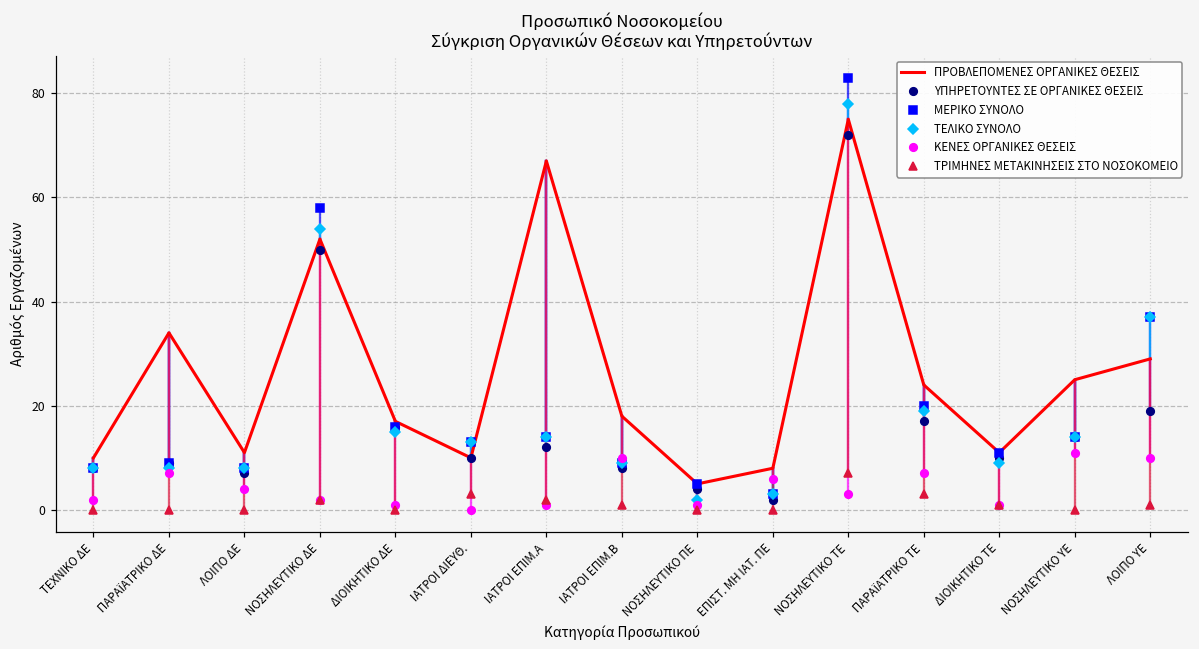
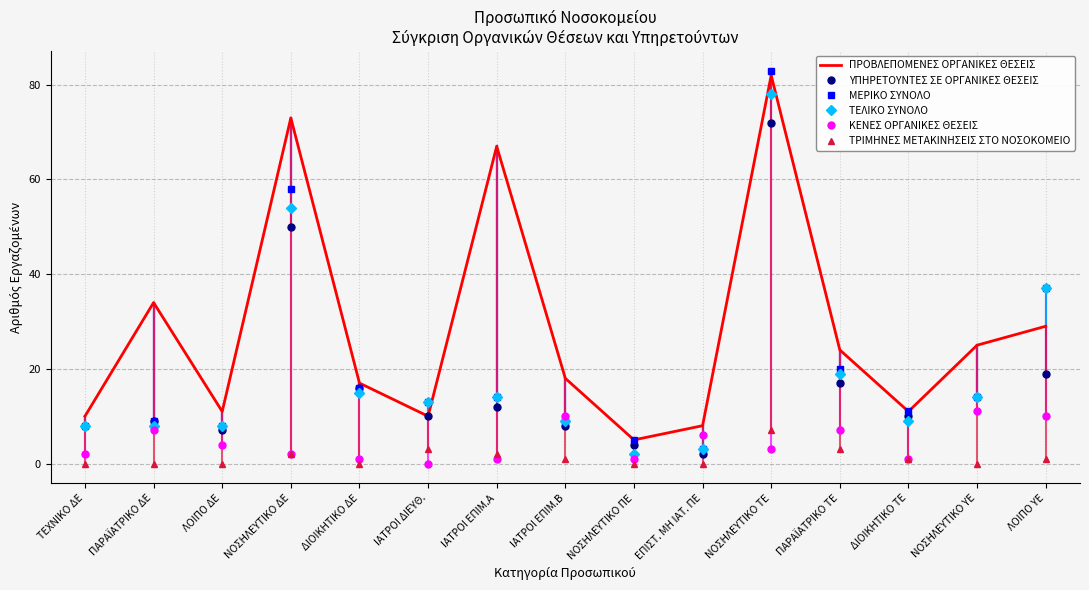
  {
    "ΠΡΟΒΛΕΠΟΜΕΝΕΣ ΟΡΓΑΝΙΚΕΣ ΘΕΣΕΙΣ": {
-     "ΝΟΣΗΛΕΥΤΙΚΟ ΔΕ": 52,
-     "ΝΟΣΗΛΕΥΤΙΚΟ ΤΕ": 75
+     "ΝΟΣΗΛΕΥΤΙΚΟ ΔΕ": 73,
+     "ΝΟΣΗΛΕΥΤΙΚΟ ΤΕ": 82
    }
  }
